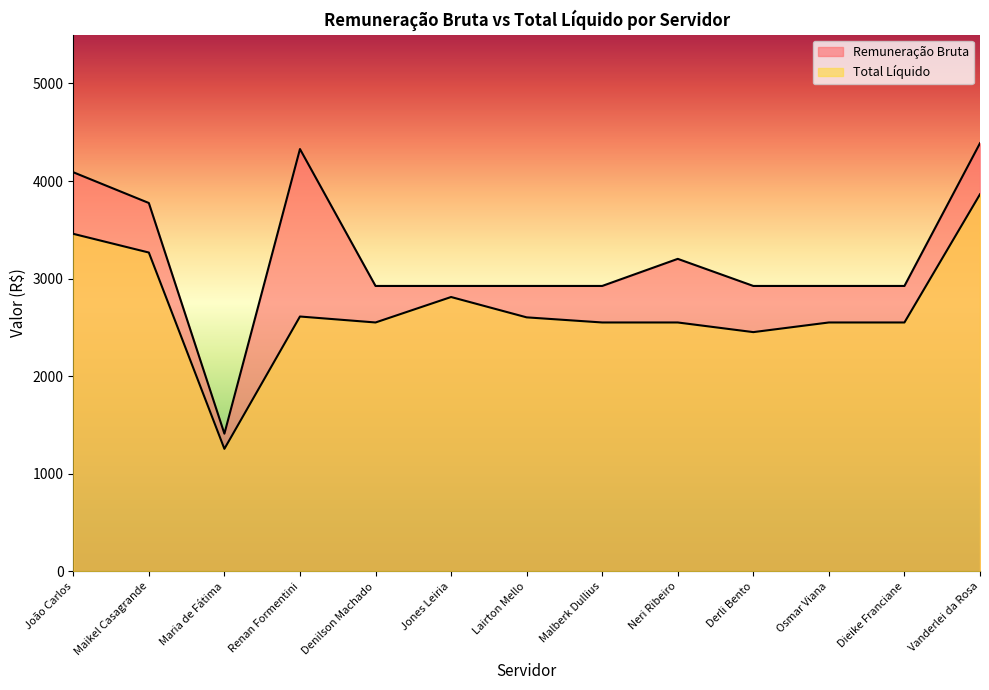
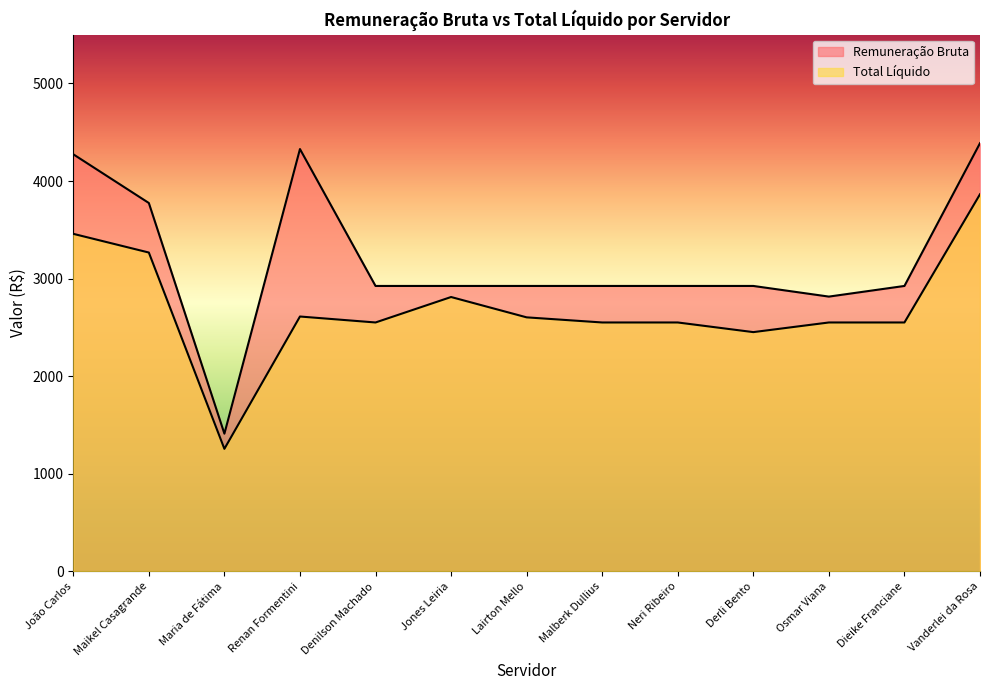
  {
    "Remuneração Bruta": {
-     "João Carlos": 4100,
+     "João Carlos": 4300,
      "Maikel Casagrande": 3800,
      "Maria de Fátima": 1400,
      "Renan Formentini": 4300,
      "Denilson Machado": 2900,
      "Jones Leiria": 2900,
      "Lairton Mello": 2900,
      "Malberk Dullius": 2900,
-     "Neri Ribeiro": 3200,
+     "Neri Ribeiro": 2900,
      "Derli Bento": 2900,
-     "Osmar Viana": 2900,
+     "Osmar Viana": 2800,
      "Dieike Franciane": 2900,
      "Vanderlei da Rosa": 4400
    },
    "Total Líquido": {
      "João Carlos": 3500,
      "Maikel Casagrande": 3300,
      "Maria de Fátima": 1300,
      "Renan Formentini": 2600,
      "Denilson Machado": 2600,
      "Jones Leiria": 2800,
      "Lairton Mello": 2600,
      "Malberk Dullius": 2600,
      "Neri Ribeiro": 2600,
      "Derli Bento": 2500,
      "Osmar Viana": 2600,
      "Dieike Franciane": 2600,
      "Vanderlei da Rosa": 3900
    }
  }
